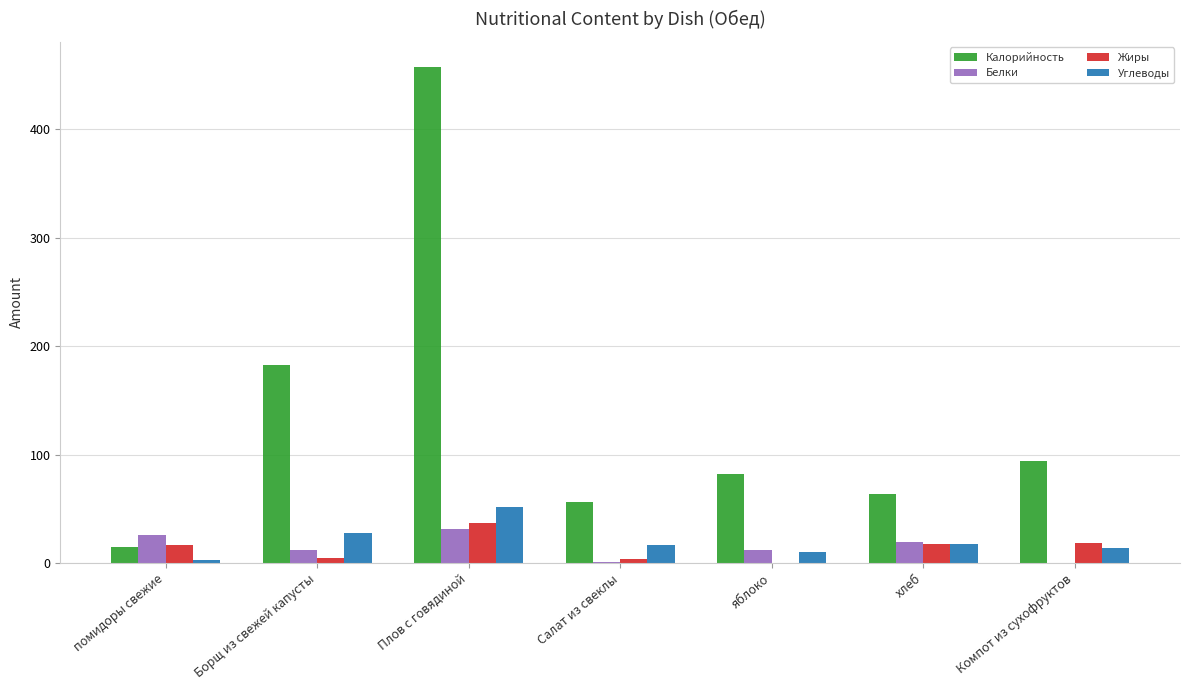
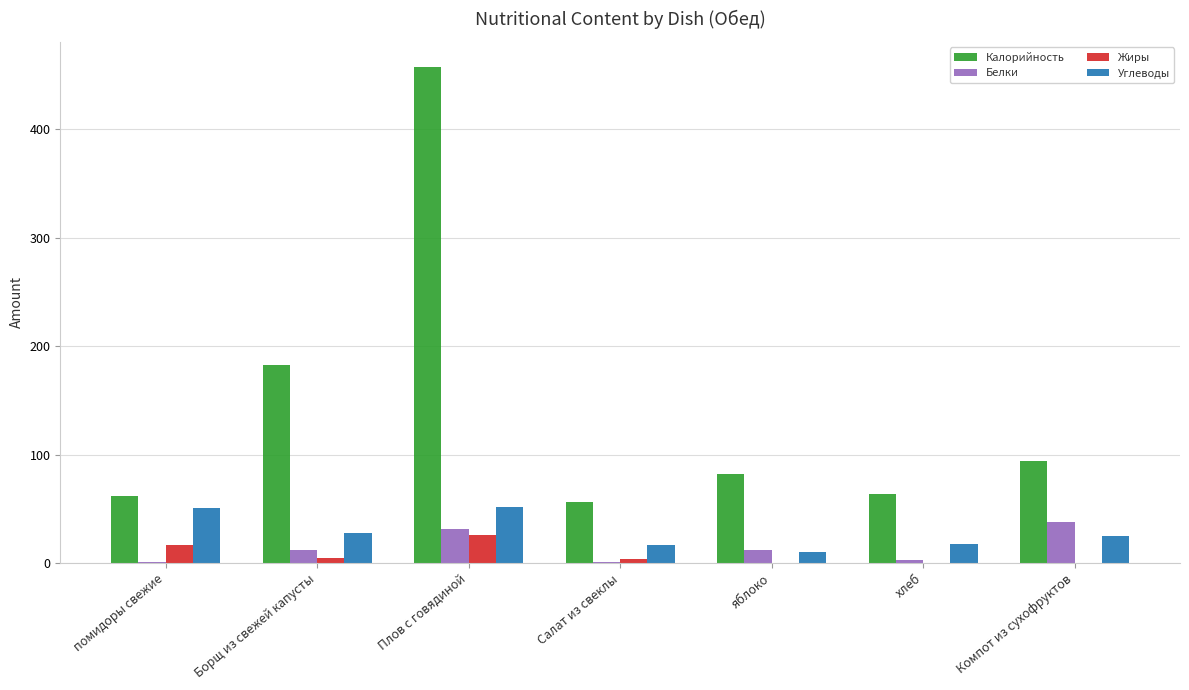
  {
    "Калорийность": {
-     "помидоры свежие": 14,
+     "помидоры свежие": 62,
      "Борщ из свежей капусты": 183,
      "Плов с говядиной": 458,
      "Салат из свеклы": 56,
      "яблоко": 82,
      "хлеб": 64,
      "Компот из сухофруктов": 94
    },
    "Белки": {
-     "помидоры свежие": 26,
+     "помидоры свежие": 1,
      "Борщ из свежей капусты": 12,
      "Плов с говядиной": 31,
      "яблоко": 12,
-     "хлеб": 19,
-     "Компот из сухофруктов": 0
+     "хлеб": 3,
+     "Компот из сухофруктов": 37
    },
    "Жиры": {
      "помидоры свежие": 16,
      "Борщ из свежей капусты": 5,
-     "Плов с говядиной": 37,
+     "Плов с говядиной": 26,
      "Салат из свеклы": 4,
      "яблоко": 0,
-     "хлеб": 18,
-     "Компот из сухофруктов": 18
+     "хлеб": 0,
+     "Компот из сухофруктов": 0
    },
    "Углеводы": {
-     "помидоры свежие": 2,
+     "помидоры свежие": 51,
      "Борщ из свежей капусты": 27,
      "Плов с говядиной": 52,
      "Салат из свеклы": 17,
      "яблоко": 10,
      "хлеб": 18,
-     "Компот из сухофруктов": 14
+     "Компот из сухофруктов": 25
    }
  }
